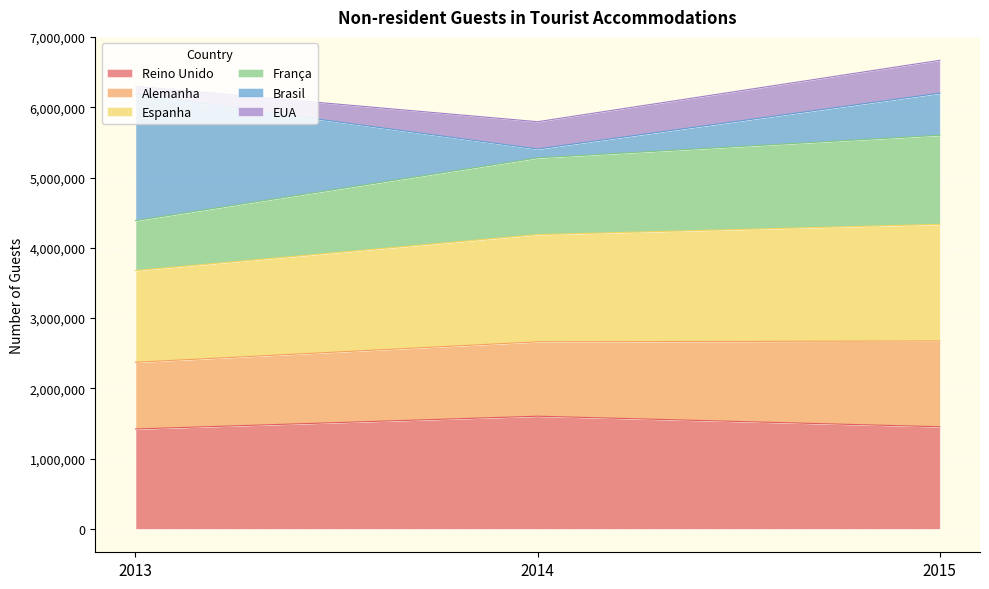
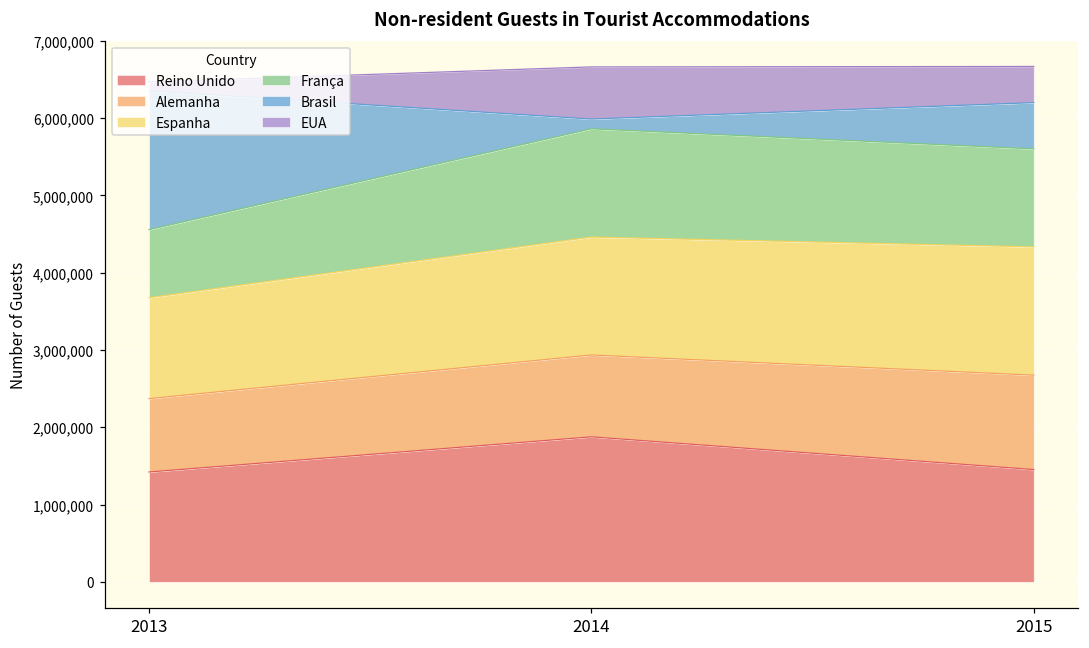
  {
    "Reino Unido": {
      "2013": "1,400,000",
-     "2014": "1,600,000",
+     "2014": "1,900,000",
      "2015": "1,500,000"
    },
    "França": {
-     "2013": "700,000",
-     "2014": "1,100,000",
+     "2013": "900,000",
+     "2014": "1,400,000",
      "2015": "1,300,000"
    },
    "Brasil": {
      "2014": "100,000",
      "2015": "600,000"
    },
    "EUA": {
-     "2014": "400,000",
+     "2014": "700,000",
      "2015": "500,000"
    }
  }
